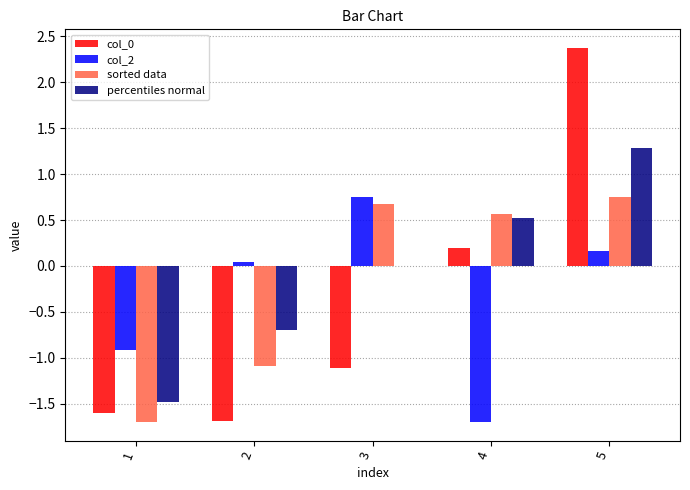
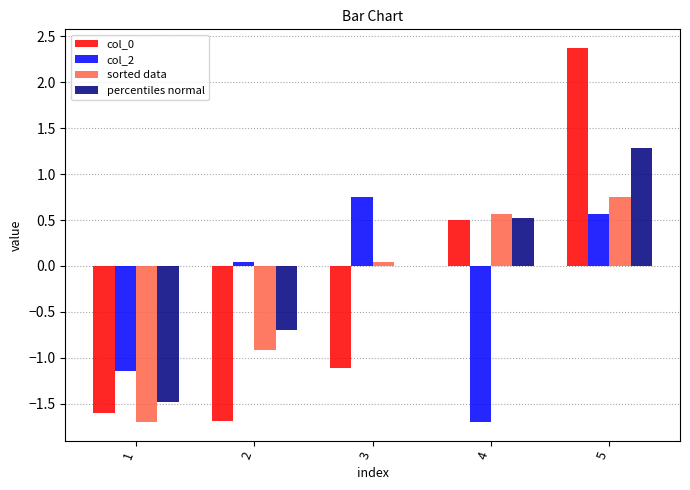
  {
    "col_0": {
      "1": -1.6,
      "2": -1.7,
      "3": -1.1,
-     "4": 0.2,
+     "4": 0.5,
      "5": 2.4
    },
    "col_2": {
-     "1": -0.9,
+     "1": -1.1,
      "2": 0.0,
      "3": 0.7,
      "4": -1.7,
-     "5": 0.2
+     "5": 0.6
    },
    "sorted data": {
      "1": -1.7,
-     "2": -1.1,
-     "3": 0.7,
+     "2": -0.9,
+     "3": 0.0,
      "4": 0.6,
      "5": 0.7
    },
    "percentiles normal": {
      "1": -1.5,
      "2": -0.7,
      "4": 0.5,
      "5": 1.3
    }
  }
